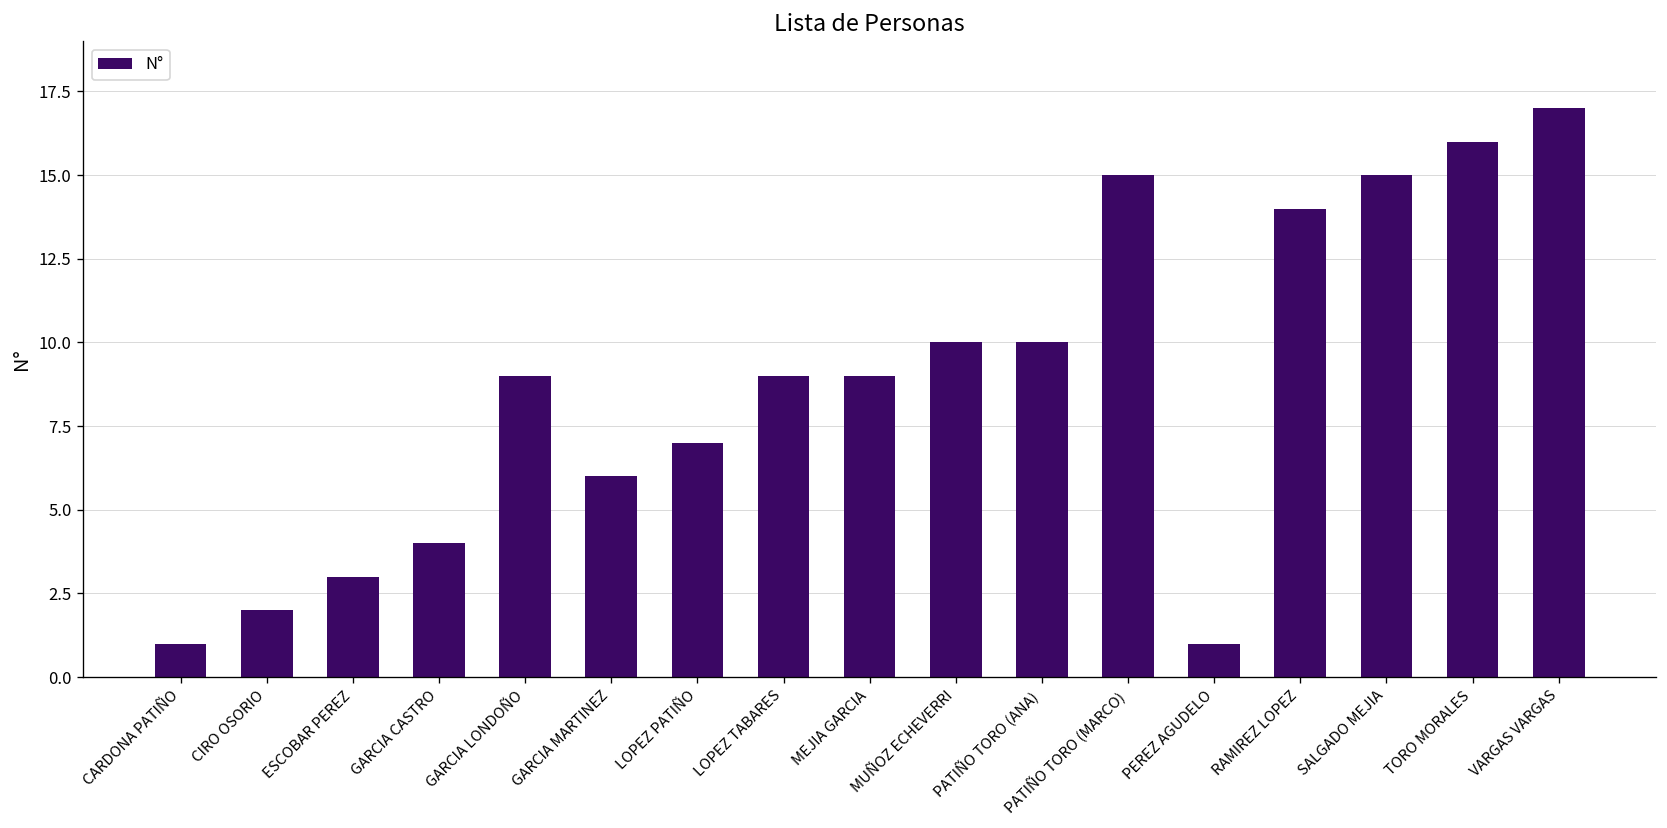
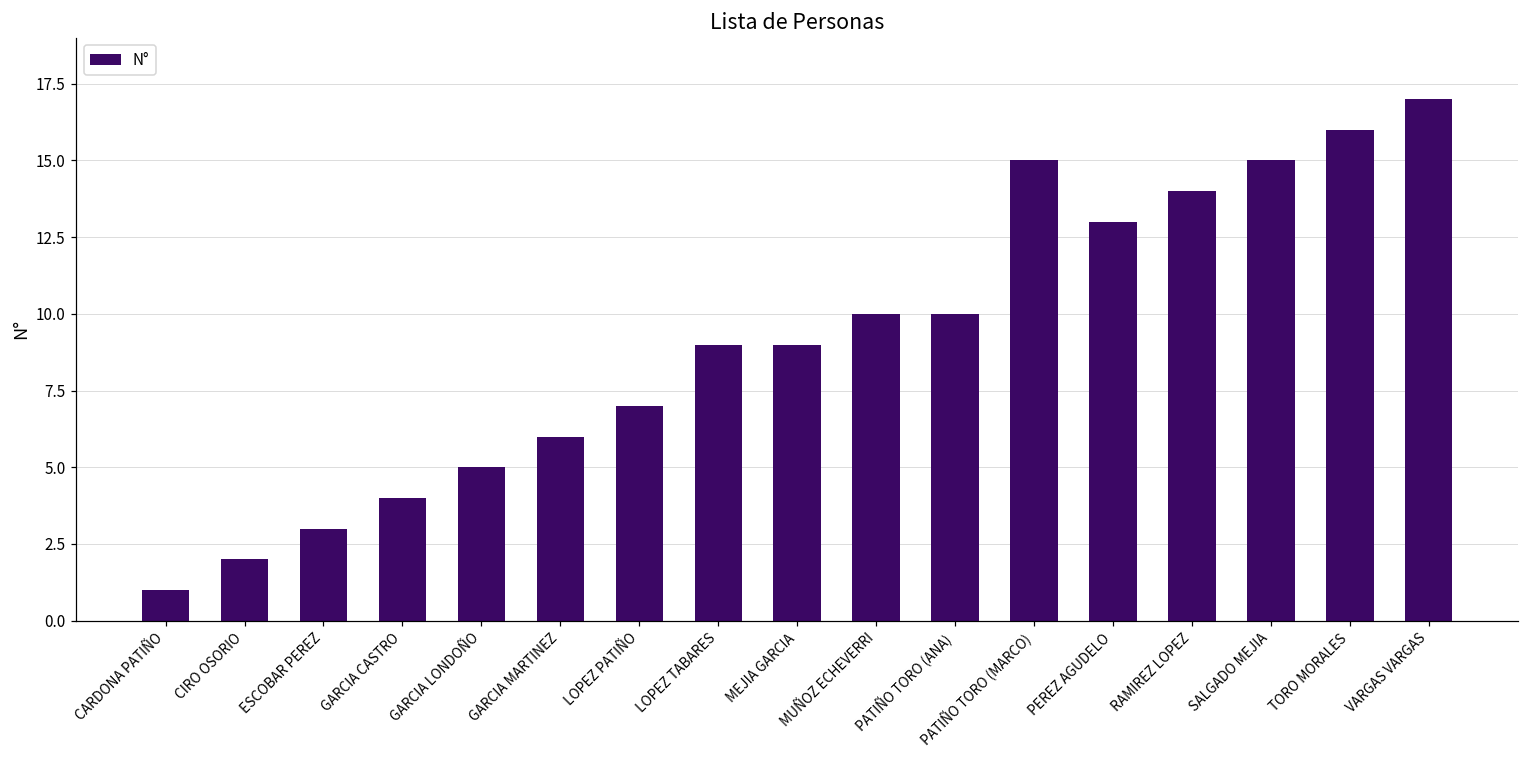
  {
    "CARDONA PATIÑO": 1,
    "CIRO OSORIO": 2,
    "ESCOBAR PEREZ": 3,
    "GARCIA CASTRO": 4,
-   "GARCIA LONDOÑO": 9,
+   "GARCIA LONDOÑO": 5,
    "GARCIA MARTINEZ": 6,
    "LOPEZ PATIÑO": 7,
    "LOPEZ TABARES": 9,
    "MEJIA GARCIA": 9,
    "MUÑOZ ECHEVERRI": 10,
    "PATIÑO TORO (ANA)": 10,
    "PATIÑO TORO (MARCO)": 15,
-   "PEREZ AGUDELO": 1,
+   "PEREZ AGUDELO": 13,
    "RAMIREZ LOPEZ": 14,
    "SALGADO MEJIA": 15,
    "TORO MORALES": 16,
    "VARGAS VARGAS": 17
  }
